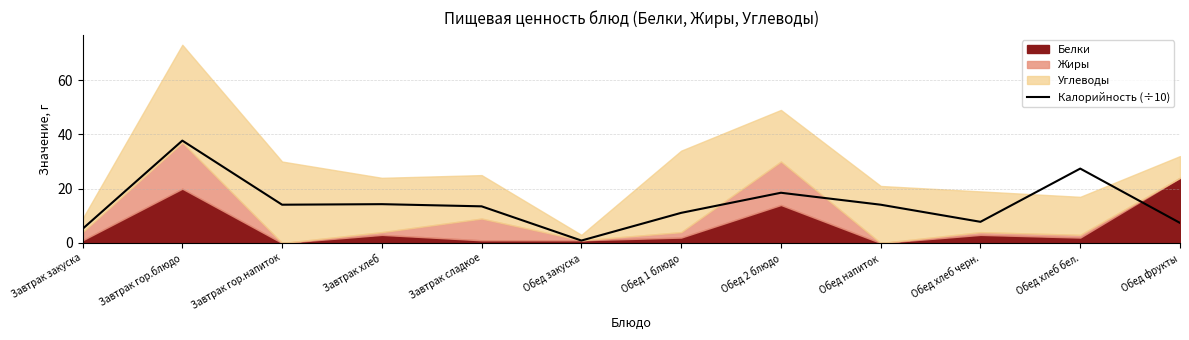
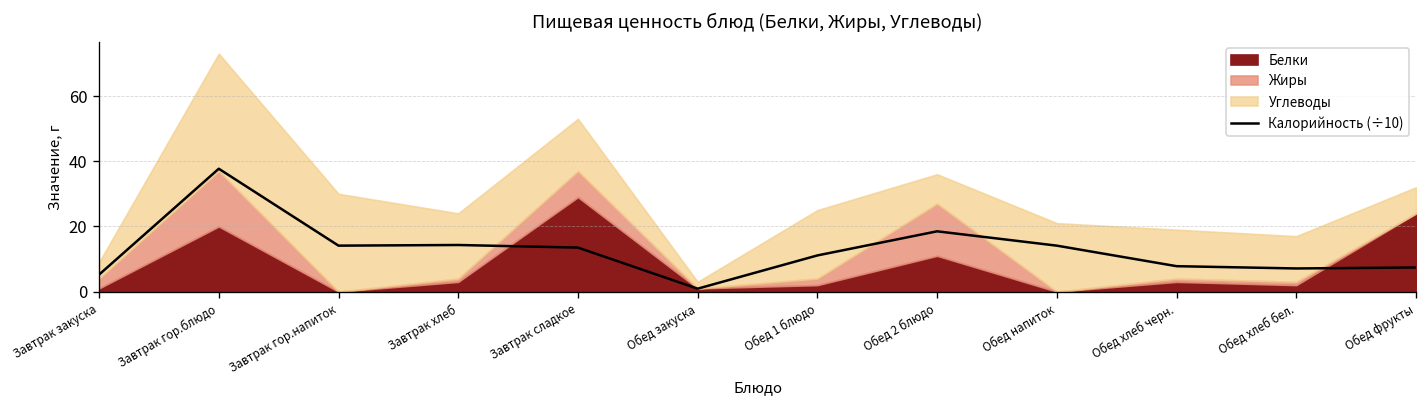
  {
    "Калорийность (÷10)": {
      "Завтрак закуска": 5,
      "Завтрак гор.напиток": 14,
      "Завтрак хлеб": 14,
      "Завтрак сладкое": 14,
      "Обед 1 блюдо": 11,
      "Обед 2 блюдо": 19,
      "Обед напиток": 14,
      "Обед хлеб черн.": 8,
-     "Обед хлеб бел.": 27,
+     "Обед хлеб бел.": 7,
      "Обед фрукты": 7
    },
    "Белки": {
      "Завтрак закуска": 1,
      "Завтрак гор.блюдо": 20,
      "Завтрак хлеб": 3,
-     "Завтрак сладкое": 1,
+     "Завтрак сладкое": 29,
      "Обед 1 блюдо": 2,
-     "Обед 2 блюдо": 14,
+     "Обед 2 блюдо": 11,
      "Обед хлеб черн.": 3,
      "Обед хлеб бел.": 2
    },
    "Жиры": {
      "Завтрак закуска": 3,
      "Завтрак хлеб": 1,
      "Завтрак сладкое": 8,
      "Обед 1 блюдо": 2,
      "Обед 2 блюдо": 16,
      "Обед хлеб черн.": 1,
      "Обед хлеб бел.": 1
    },
    "Углеводы": {
      "Завтрак закуска": 5,
      "Завтрак гор.блюдо": 36,
      "Завтрак гор.напиток": 30,
      "Завтрак хлеб": 20,
      "Завтрак сладкое": 16,
      "Обед закуска": 2,
-     "Обед 1 блюдо": 30,
-     "Обед 2 блюдо": 19,
+     "Обед 1 блюдо": 21,
+     "Обед 2 блюдо": 9,
      "Обед напиток": 21,
      "Обед хлеб черн.": 15,
      "Обед хлеб бел.": 14,
      "Обед фрукты": 8
    }
  }
